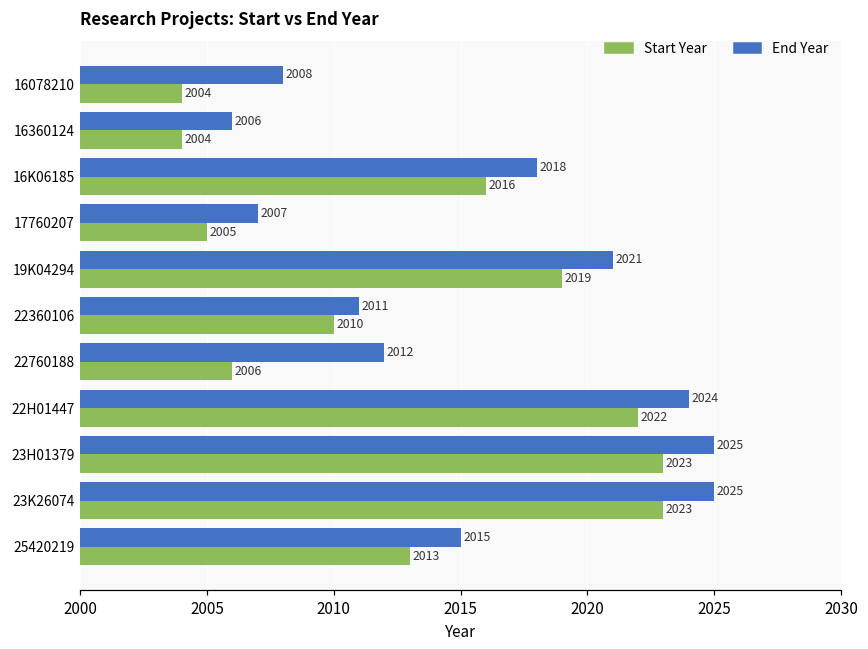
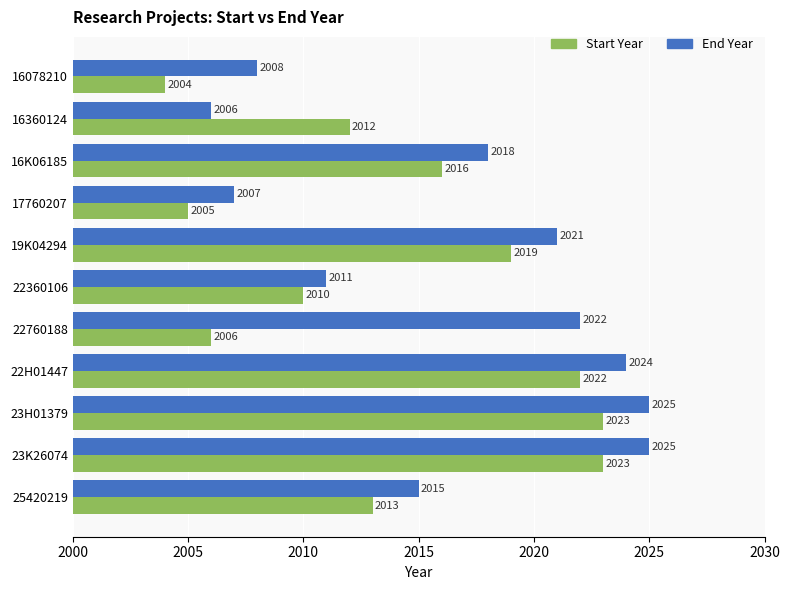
  {
    "Start Year": {
      "16078210": 2004,
-     "16360124": 2004,
+     "16360124": 2012,
      "16K06185": 2016,
      "17760207": 2005,
      "19K04294": 2019,
      "22360106": 2010,
      "22760188": 2006,
      "22H01447": 2022,
      "23H01379": 2023,
      "23K26074": 2023,
      "25420219": 2013
    },
    "End Year": {
      "16078210": 2008,
      "16360124": 2006,
      "16K06185": 2018,
      "17760207": 2007,
      "19K04294": 2021,
      "22360106": 2011,
-     "22760188": 2012,
+     "22760188": 2022,
      "22H01447": 2024,
      "23H01379": 2025,
      "23K26074": 2025,
      "25420219": 2015
    }
  }
